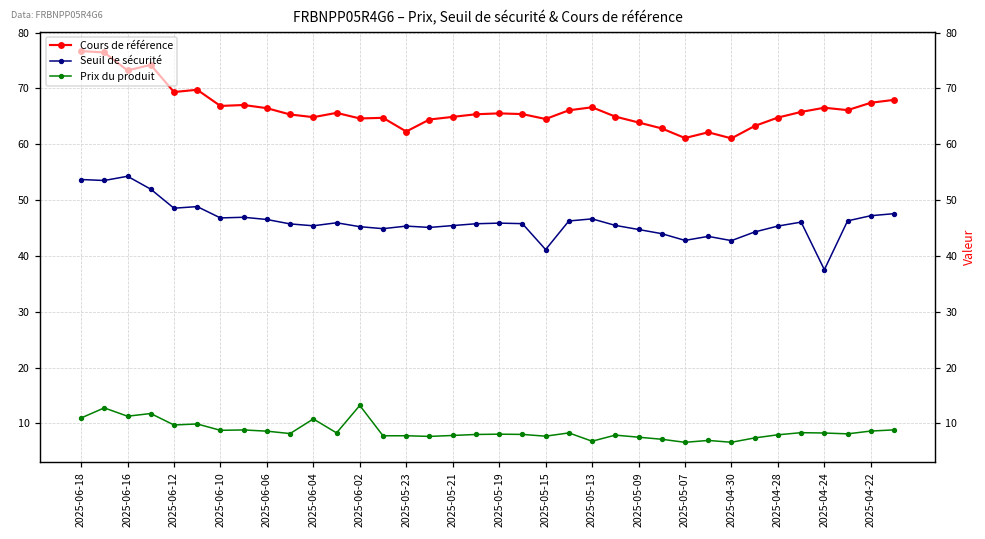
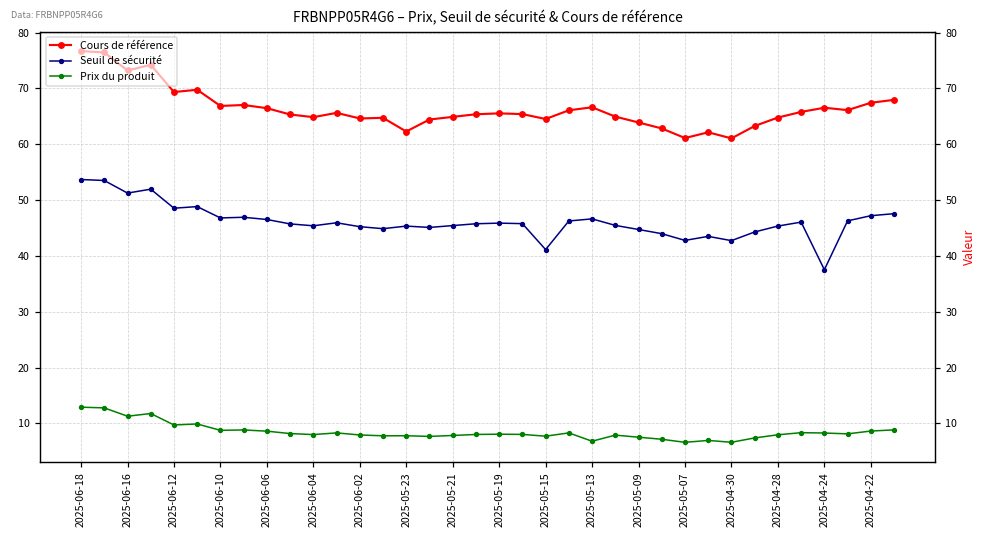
  {
    "Cours de référence": {
      "2025-06-12": 69,
      "2025-06-10": 67,
      "2025-06-06": 66,
      "2025-06-04": 65,
      "2025-06-02": 65,
      "2025-05-23": 62,
      "2025-05-21": 65,
      "2025-05-19": 66,
      "2025-05-15": 65,
      "2025-05-13": 67,
      "2025-05-09": 64,
      "2025-05-07": 61,
      "2025-04-30": 61,
      "2025-04-28": 65,
      "2025-04-24": 67,
      "2025-04-22": 67
    },
    "Seuil de sécurité": {
      "2025-06-18": 54,
-     "2025-06-16": 54,
+     "2025-06-16": 51,
      "2025-06-12": 49,
      "2025-06-10": 47,
      "2025-06-06": 47,
      "2025-06-04": 45,
      "2025-06-02": 45,
      "2025-05-23": 45,
      "2025-05-21": 45,
      "2025-05-19": 46,
      "2025-05-15": 41,
      "2025-05-13": 47,
      "2025-05-09": 45,
      "2025-05-07": 43,
      "2025-04-30": 43,
      "2025-04-28": 45,
      "2025-04-24": 38,
      "2025-04-22": 47
    },
    "Prix du produit": {
-     "2025-06-18": 11,
+     "2025-06-18": 13,
      "2025-06-16": 11,
      "2025-06-12": 10,
      "2025-06-10": 9,
      "2025-06-06": 9,
-     "2025-06-04": 11,
-     "2025-06-02": 13,
+     "2025-06-04": 8,
+     "2025-06-02": 8,
      "2025-05-23": 8,
      "2025-05-21": 8,
      "2025-05-19": 8,
      "2025-05-15": 8,
      "2025-05-13": 7,
      "2025-05-09": 8,
      "2025-05-07": 7,
      "2025-04-30": 7,
      "2025-04-28": 8,
      "2025-04-24": 8,
      "2025-04-22": 9
    }
  }
